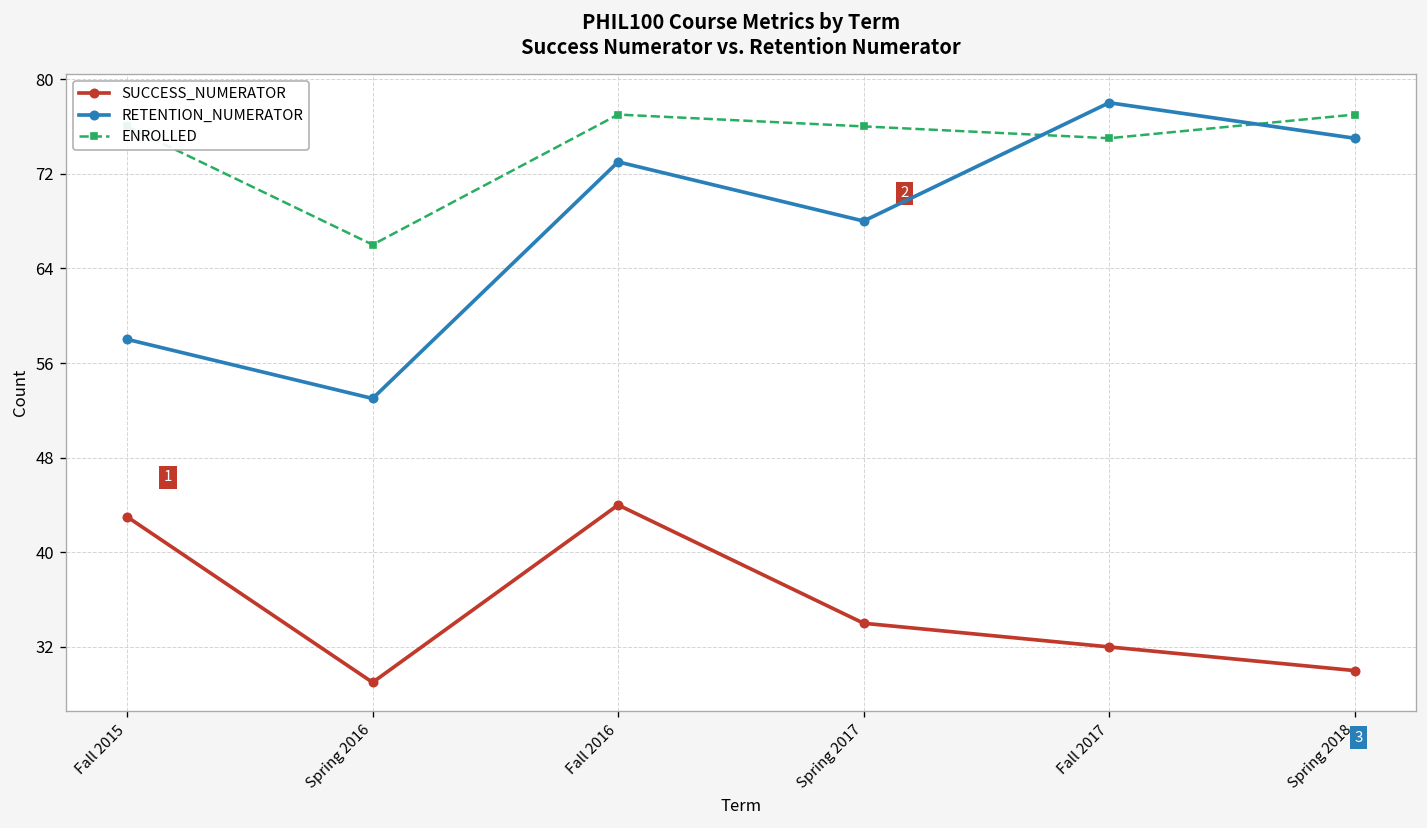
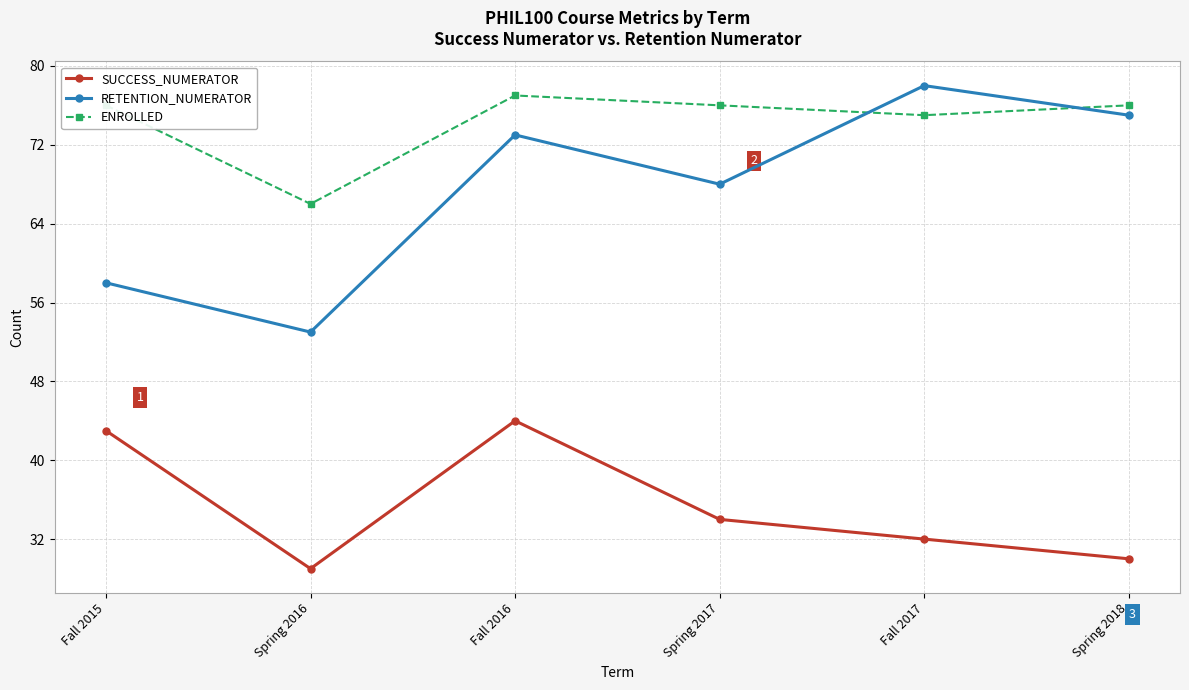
  {
    "SUCCESS_NUMERATOR": {
      "Fall 2015": 43,
      "Spring 2016": 29,
      "Fall 2016": 44,
      "Spring 2017": 34,
      "Fall 2017": 32,
      "Spring 2018": 30
    },
    "RETENTION_NUMERATOR": {
      "Fall 2015": 58,
      "Spring 2016": 53,
      "Fall 2016": 73,
      "Spring 2017": 68,
      "Fall 2017": 78,
      "Spring 2018": 75
    },
    "ENROLLED": {
      "Spring 2016": 66,
      "Fall 2016": 77,
      "Spring 2017": 76,
      "Fall 2017": 75,
-     "Spring 2018": 77
+     "Spring 2018": 76
    }
  }
